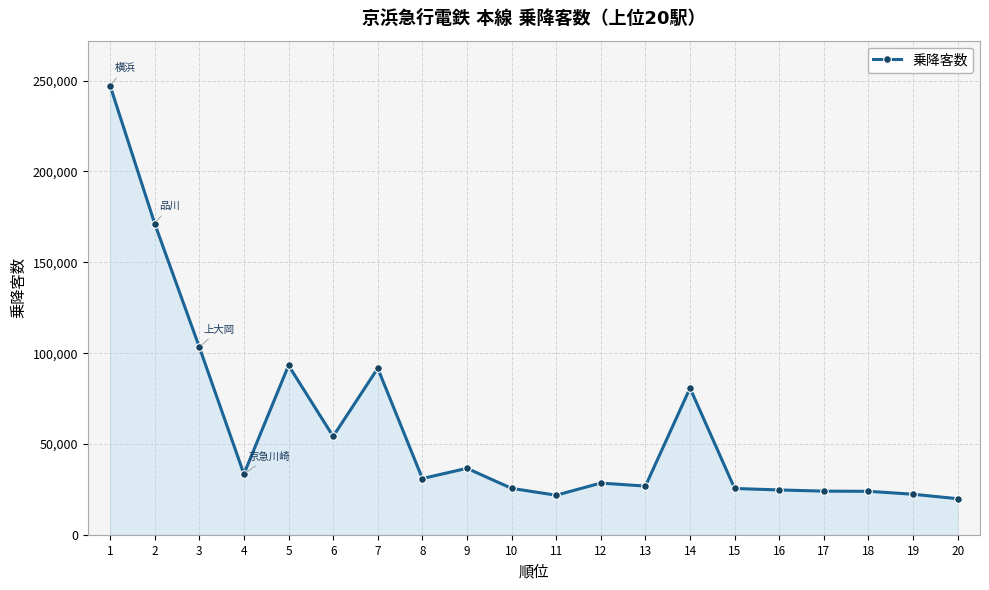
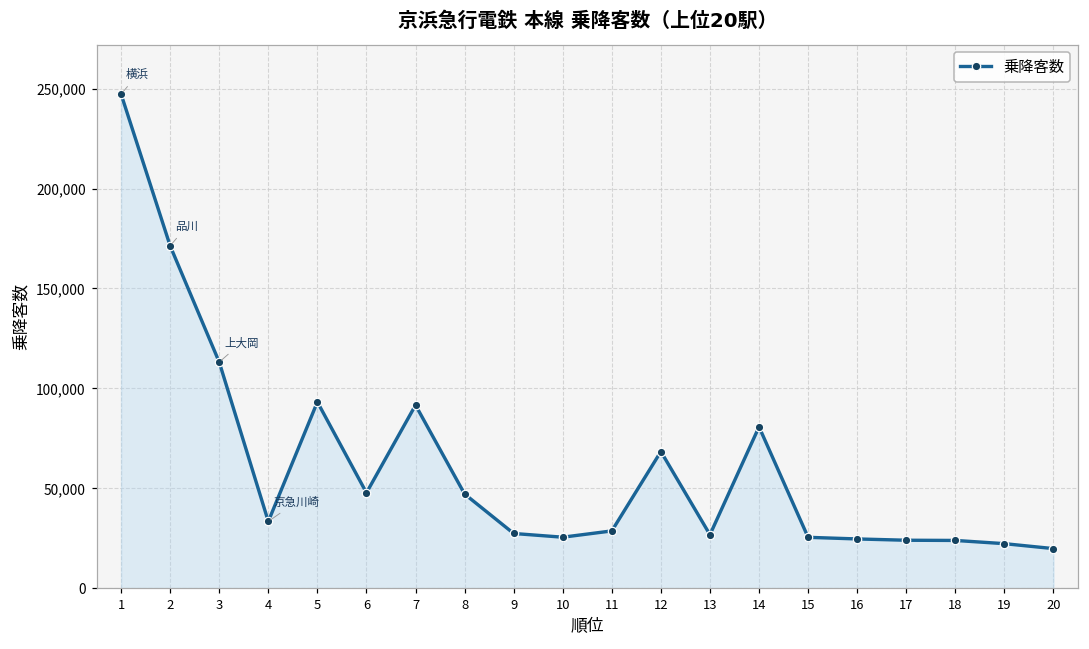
  {
    "1": "247,000",
    "2": "171,000",
-   "3": "103,000",
+   "3": "113,000",
    "4": "33,000",
    "5": "93,000",
-   "6": "54,000",
+   "6": "48,000",
    "7": "92,000",
-   "8": "31,000",
-   "9": "37,000",
+   "8": "47,000",
+   "9": "27,000",
    "10": "26,000",
-   "11": "22,000",
-   "12": "28,000",
+   "11": "29,000",
+   "12": "68,000",
    "13": "27,000",
    "14": "81,000",
    "15": "25,000",
    "16": "25,000",
    "17": "24,000",
    "18": "24,000",
    "19": "22,000",
    "20": "20,000"
  }
